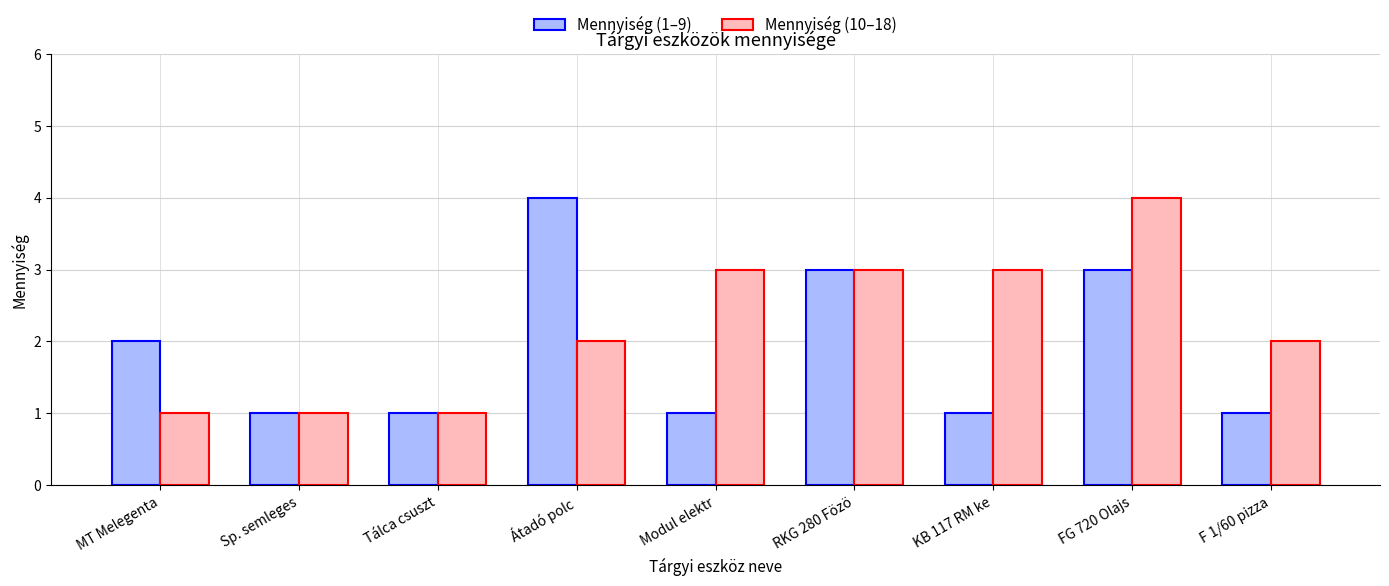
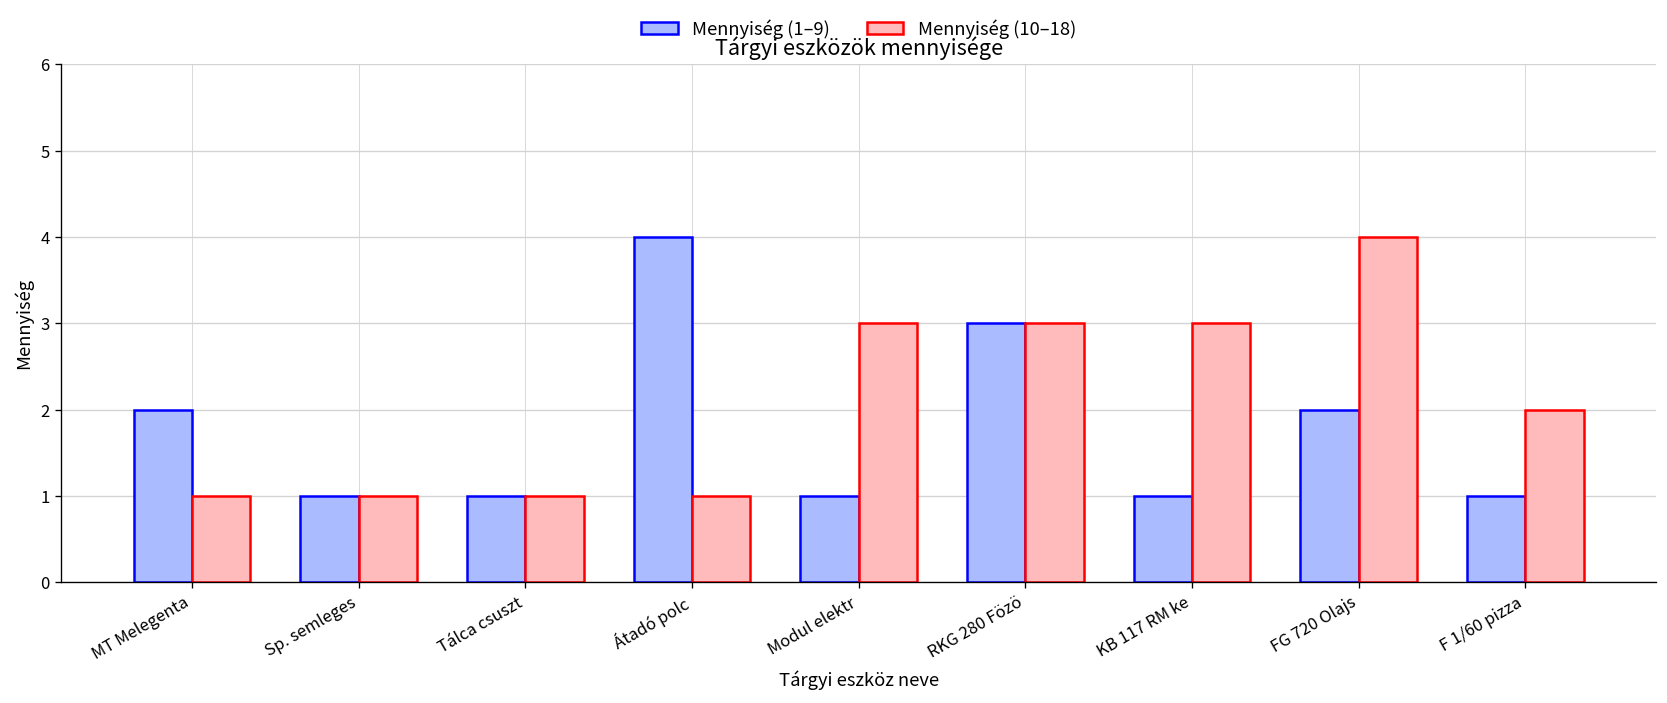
  {
    "Mennyiség (1–9)": {
      "MT Melegenta": 2,
      "Sp. semleges": 1,
      "Tálca csuszt": 1,
      "Átadó polc": 4,
      "Modul elektr": 1,
      "RKG 280 Fözö": 3,
      "KB 117 RM ke": 1,
-     "FG 720 Olajs": 3,
+     "FG 720 Olajs": 2,
      "F 1/60 pizza": 1
    },
    "Mennyiség (10–18)": {
      "MT Melegenta": 1,
      "Sp. semleges": 1,
      "Tálca csuszt": 1,
-     "Átadó polc": 2,
+     "Átadó polc": 1,
      "Modul elektr": 3,
      "RKG 280 Fözö": 3,
      "KB 117 RM ke": 3,
      "FG 720 Olajs": 4,
      "F 1/60 pizza": 2
    }
  }
